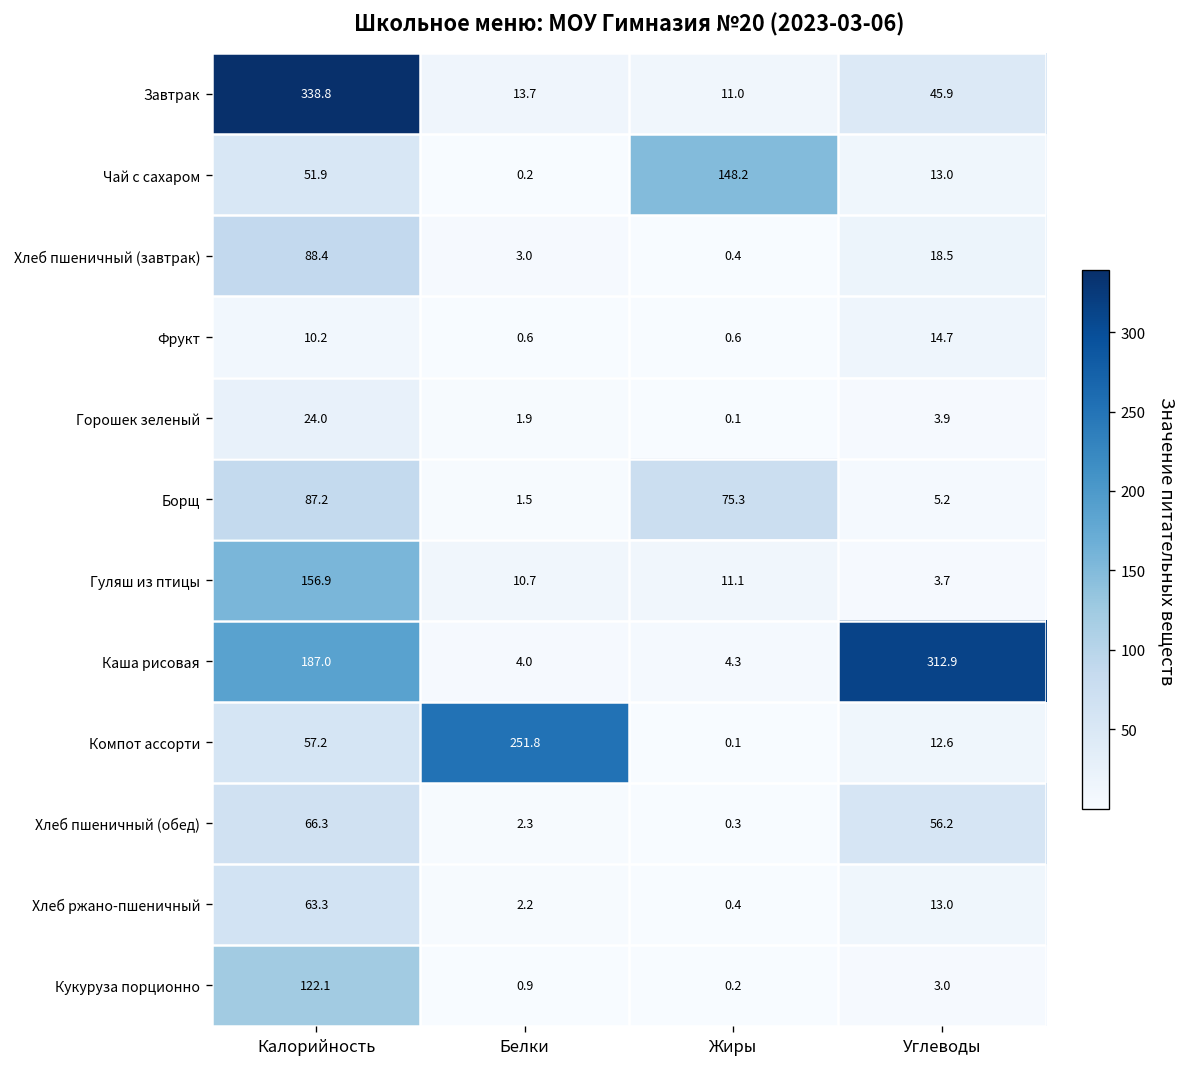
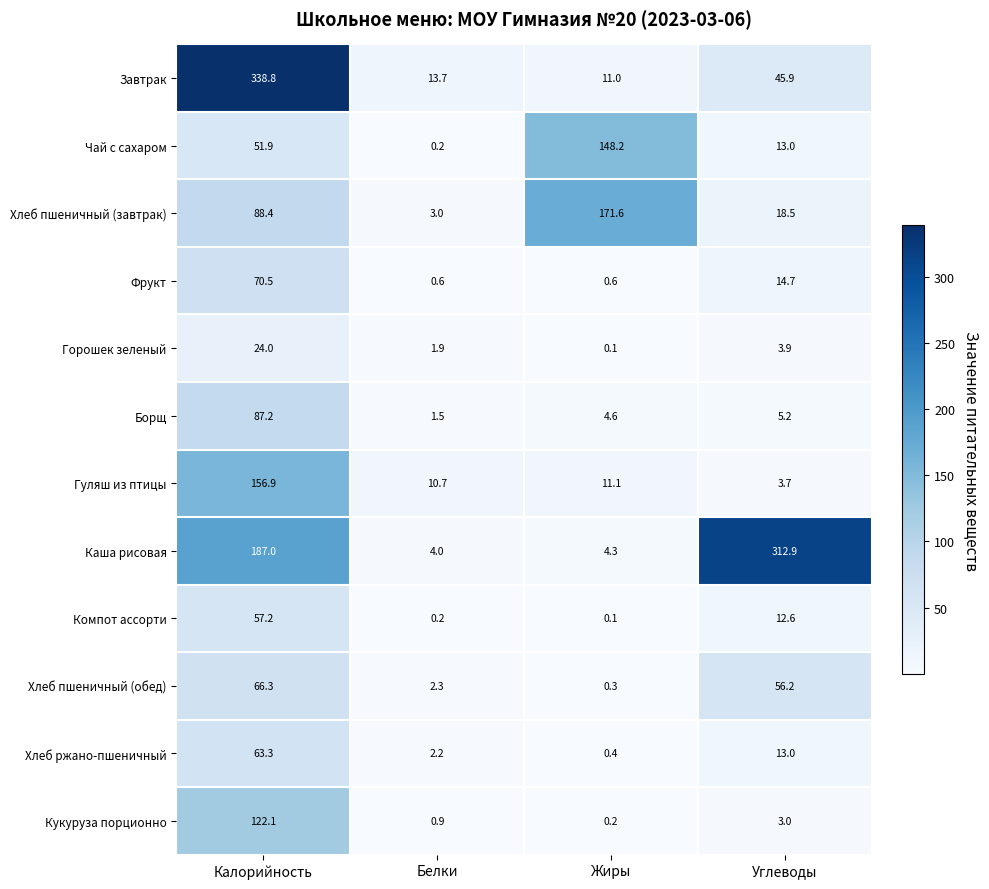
  {
    "Завтрак": {
      "Калорийность": 338.8,
      "Белки": 13.7,
      "Жиры": 11.0,
      "Углеводы": 45.9
    },
    "Чай с сахаром": {
      "Калорийность": 51.9,
      "Белки": 0.2,
      "Жиры": 148.2,
      "Углеводы": 13.0
    },
    "Хлеб пшеничный (завтрак)": {
      "Калорийность": 88.4,
      "Белки": 3.0,
-     "Жиры": 0.4,
+     "Жиры": 171.6,
      "Углеводы": 18.5
    },
    "Фрукт": {
-     "Калорийность": 10.2,
+     "Калорийность": 70.5,
      "Белки": 0.6,
      "Жиры": 0.6,
      "Углеводы": 14.7
    },
    "Горошек зеленый": {
      "Калорийность": 24.0,
      "Белки": 1.9,
      "Жиры": 0.1,
      "Углеводы": 3.9
    },
    "Борщ": {
      "Калорийность": 87.2,
      "Белки": 1.5,
-     "Жиры": 75.3,
+     "Жиры": 4.6,
      "Углеводы": 5.2
    },
    "Гуляш из птицы": {
      "Калорийность": 156.9,
      "Белки": 10.7,
      "Жиры": 11.1,
      "Углеводы": 3.7
    },
    "Каша рисовая": {
      "Калорийность": 187.0,
      "Белки": 4.0,
      "Жиры": 4.3,
      "Углеводы": 312.9
    },
    "Компот ассорти": {
      "Калорийность": 57.2,
-     "Белки": 251.8,
+     "Белки": 0.2,
      "Жиры": 0.1,
      "Углеводы": 12.6
    },
    "Хлеб пшеничный (обед)": {
      "Калорийность": 66.3,
      "Белки": 2.3,
      "Жиры": 0.3,
      "Углеводы": 56.2
    },
    "Хлеб ржано-пшеничный": {
      "Калорийность": 63.3,
      "Белки": 2.2,
      "Жиры": 0.4,
      "Углеводы": 13.0
    },
    "Кукуруза порционно": {
      "Калорийность": 122.1,
      "Белки": 0.9,
      "Жиры": 0.2,
      "Углеводы": 3.0
    }
  }
